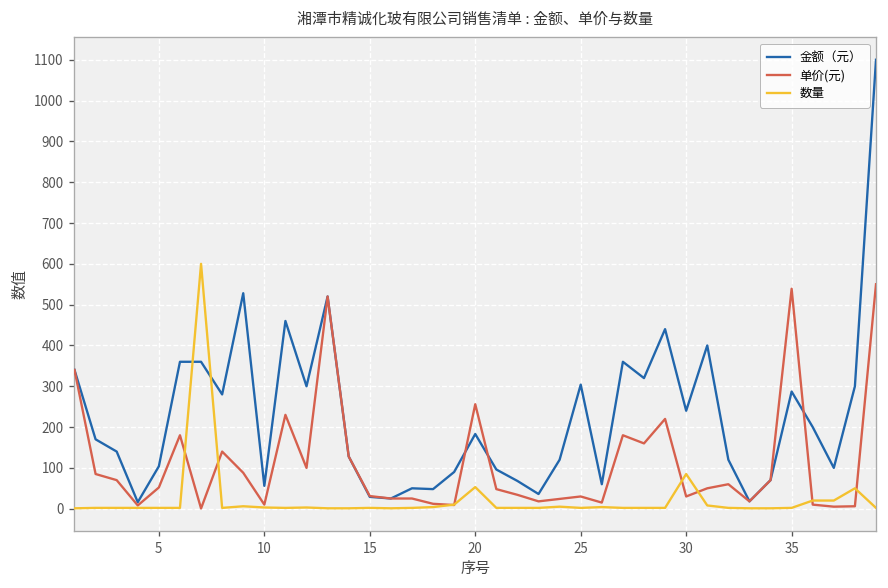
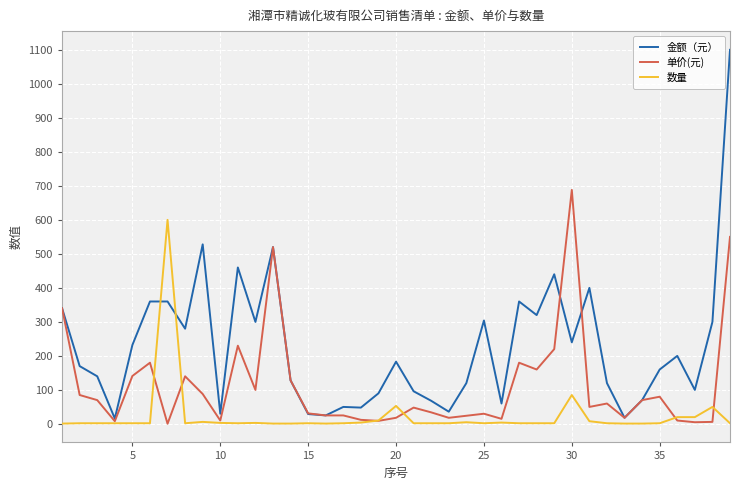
  {
    "金额（元）": {
-     "5": 100,
-     "10": 60,
+     "5": 230,
+     "10": 30,
      "20": 180,
      "25": 300,
      "30": 240,
-     "35": 290
+     "35": 160
    },
    "单价(元)": {
-     "5": 50,
-     "20": 260,
+     "5": 140,
+     "20": 20,
      "25": 30,
-     "30": 30,
-     "35": 540
+     "30": 690,
+     "35": 80
    },
    "数量": {
      "5": 0,
      "15": 0,
      "20": 50,
      "25": 0,
      "30": 90,
      "35": 0
    }
  }
